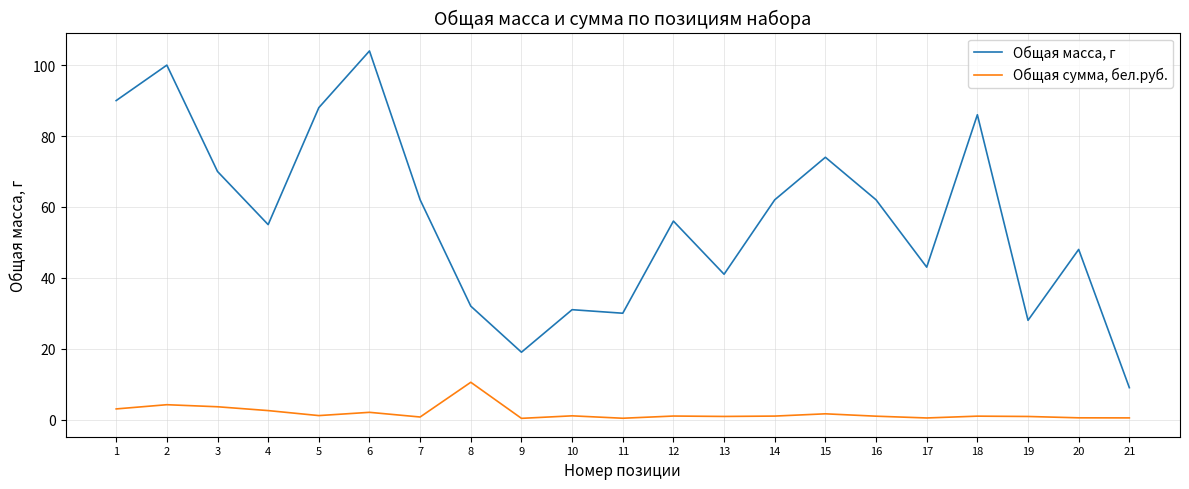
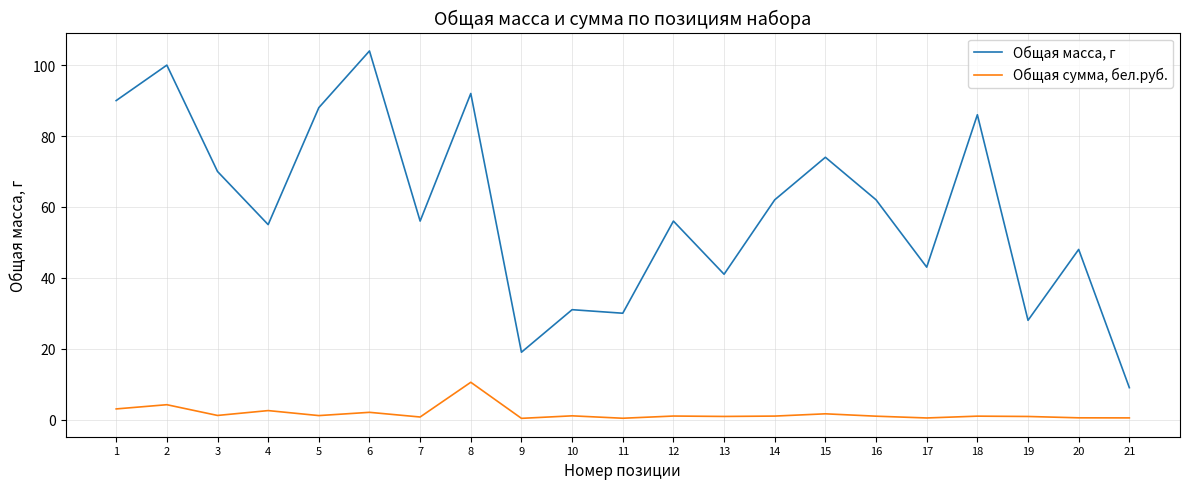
  {
    "Общая масса, г": {
      "1": 90,
      "2": 100,
      "3": 70,
      "4": 55,
      "5": 88,
      "6": 104,
-     "7": 62,
-     "8": 32,
+     "7": 56,
+     "8": 92,
      "9": 19,
      "10": 31,
      "11": 30,
      "12": 56,
      "13": 41,
      "14": 62,
      "15": 74,
      "16": 62,
      "17": 43,
      "18": 86,
      "19": 28,
      "20": 48,
      "21": 9
    },
    "Общая сумма, бел.руб.": {
      "1": 3,
      "2": 4,
-     "3": 4,
+     "3": 1,
      "4": 3,
      "5": 1,
      "6": 2,
      "7": 1,
      "8": 11,
      "9": 0,
      "10": 1,
      "11": 0,
      "12": 1,
      "13": 1,
      "14": 1,
      "15": 2,
      "16": 1,
      "17": 0,
      "18": 1,
      "19": 1,
      "20": 0,
      "21": 0
    }
  }
